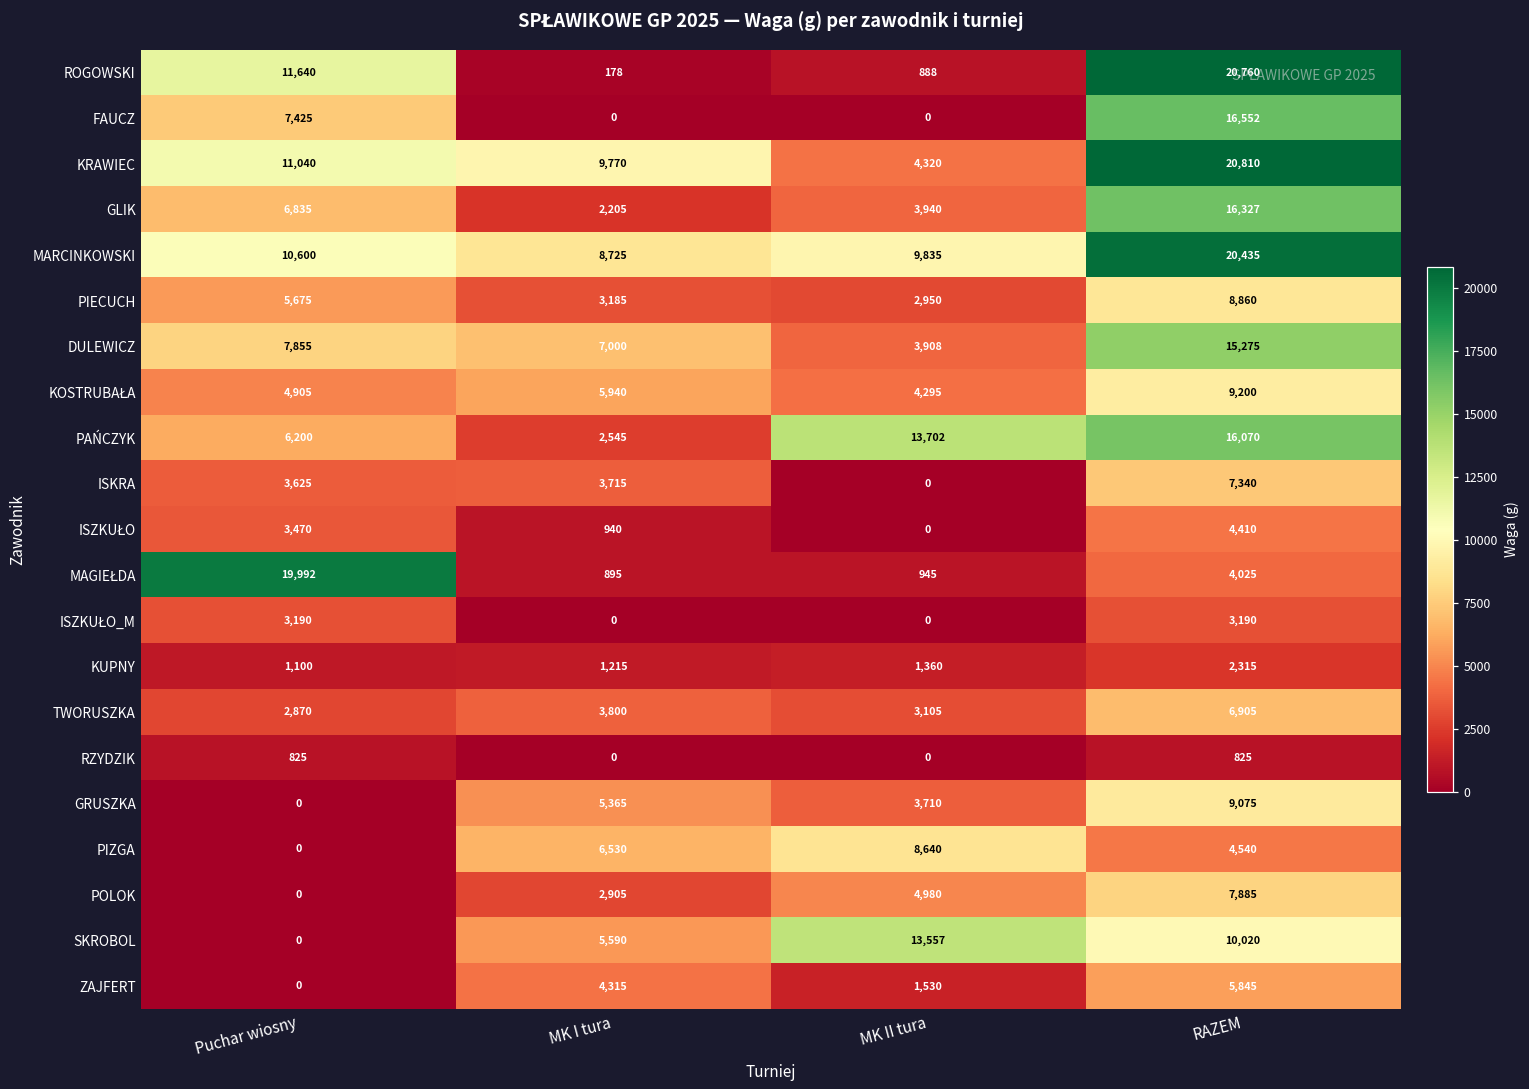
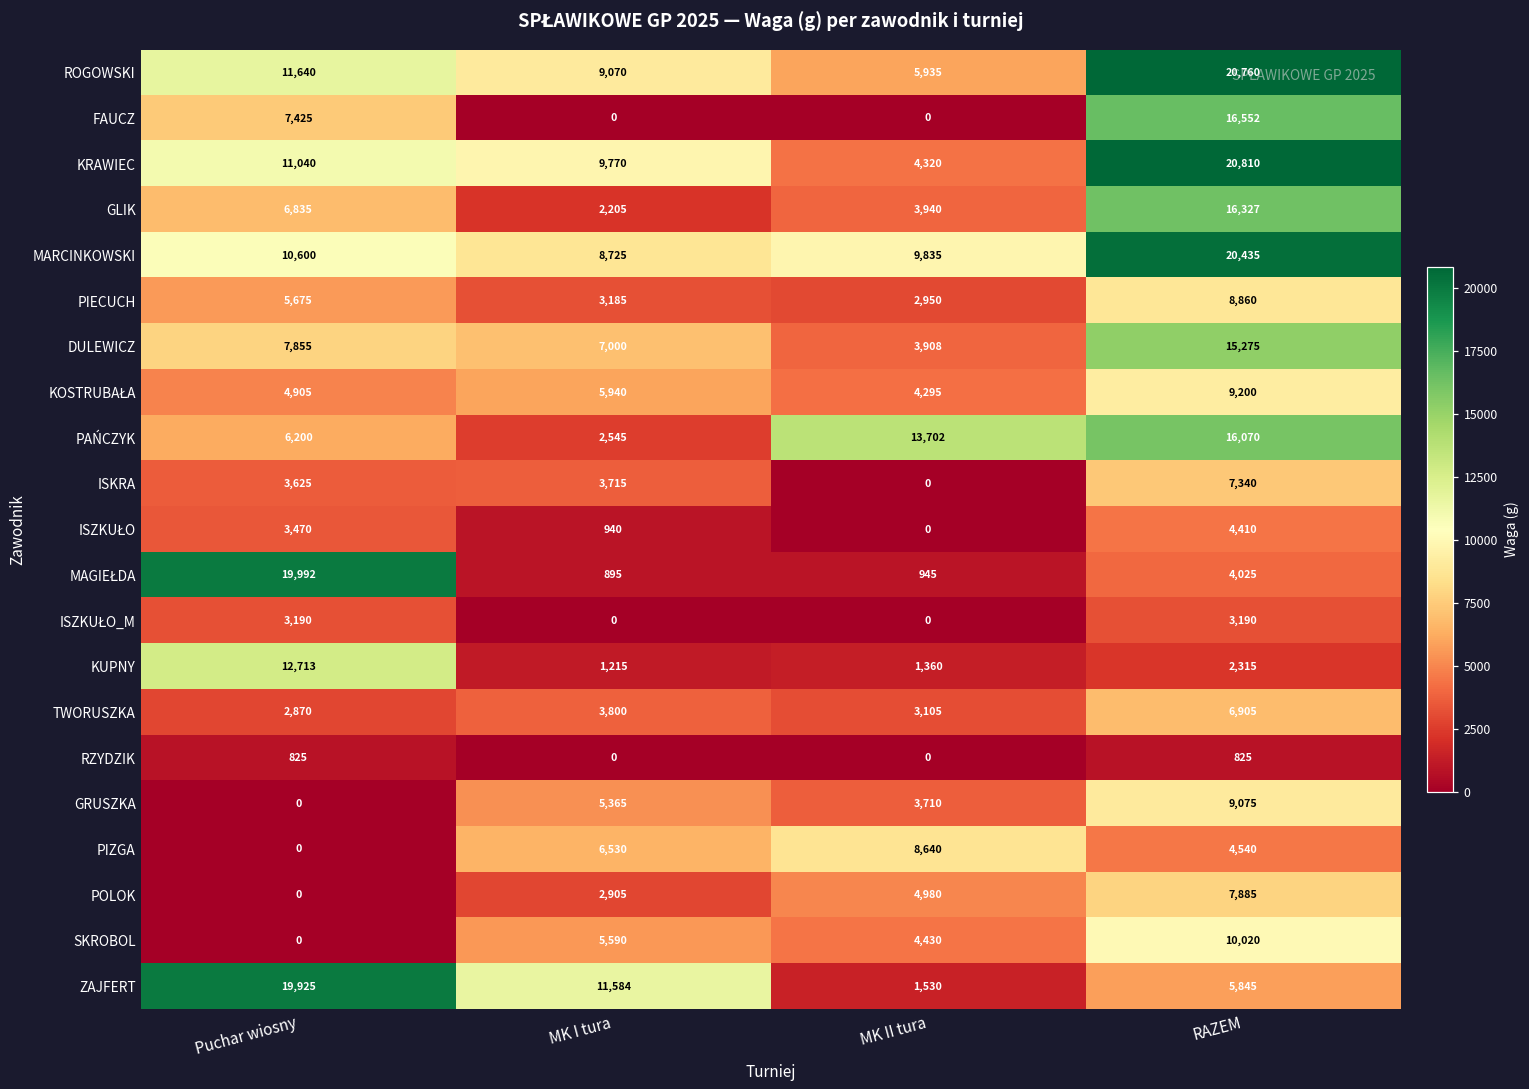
  {
    "ROGOWSKI": {
      "Puchar wiosny": "11,640",
-     "MK I tura": "178",
-     "MK II tura": "888",
+     "MK I tura": "9,070",
+     "MK II tura": "5,935",
      "RAZEM": "2025"
    },
    "FAUCZ": {
      "Puchar wiosny": "7,425",
      "MK I tura": "0",
      "MK II tura": "0",
      "RAZEM": "16,552"
    },
    "KRAWIEC": {
      "Puchar wiosny": "11,040",
      "MK I tura": "9,770",
      "MK II tura": "4,320",
      "RAZEM": "20,810"
    },
    "GLIK": {
      "Puchar wiosny": "6,835",
      "MK I tura": "2,205",
      "MK II tura": "3,940",
      "RAZEM": "16,327"
    },
    "MARCINKOWSKI": {
      "Puchar wiosny": "10,600",
      "MK I tura": "8,725",
      "MK II tura": "9,835",
      "RAZEM": "20,435"
    },
    "PIECUCH": {
      "Puchar wiosny": "5,675",
      "MK I tura": "3,185",
      "MK II tura": "2,950",
      "RAZEM": "8,860"
    },
    "DULEWICZ": {
      "Puchar wiosny": "7,855",
      "MK I tura": "7,000",
      "MK II tura": "3,908",
      "RAZEM": "15,275"
    },
    "KOSTRUBAŁA": {
      "Puchar wiosny": "4,905",
      "MK I tura": "5,940",
      "MK II tura": "4,295",
      "RAZEM": "9,200"
    },
    "PAŃCZYK": {
      "Puchar wiosny": "6,200",
      "MK I tura": "2,545",
      "MK II tura": "13,702",
      "RAZEM": "16,070"
    },
    "ISKRA": {
      "Puchar wiosny": "3,625",
      "MK I tura": "3,715",
      "MK II tura": "0",
      "RAZEM": "7,340"
    },
    "ISZKUŁO": {
      "Puchar wiosny": "3,470",
      "MK I tura": "940",
      "MK II tura": "0",
      "RAZEM": "4,410"
    },
    "MAGIEŁDA": {
      "Puchar wiosny": "19,992",
      "MK I tura": "895",
      "MK II tura": "945",
      "RAZEM": "4,025"
    },
    "ISZKUŁO_M": {
      "Puchar wiosny": "3,190",
      "MK I tura": "0",
      "MK II tura": "0",
      "RAZEM": "3,190"
    },
    "KUPNY": {
-     "Puchar wiosny": "1,100",
+     "Puchar wiosny": "12,713",
      "MK I tura": "1,215",
      "MK II tura": "1,360",
      "RAZEM": "2,315"
    },
    "TWORUSZKA": {
      "Puchar wiosny": "2,870",
      "MK I tura": "3,800",
      "MK II tura": "3,105",
      "RAZEM": "6,905"
    },
    "RZYDZIK": {
      "Puchar wiosny": "825",
      "MK I tura": "0",
      "MK II tura": "0",
      "RAZEM": "825"
    },
    "GRUSZKA": {
      "Puchar wiosny": "0",
      "MK I tura": "5,365",
      "MK II tura": "3,710",
      "RAZEM": "9,075"
    },
    "PIZGA": {
      "Puchar wiosny": "0",
      "MK I tura": "6,530",
      "MK II tura": "8,640",
      "RAZEM": "4,540"
    },
    "POLOK": {
      "Puchar wiosny": "0",
      "MK I tura": "2,905",
      "MK II tura": "4,980",
      "RAZEM": "7,885"
    },
    "SKROBOL": {
      "Puchar wiosny": "0",
      "MK I tura": "5,590",
-     "MK II tura": "13,557",
+     "MK II tura": "4,430",
      "RAZEM": "10,020"
    },
    "ZAJFERT": {
-     "Puchar wiosny": "0",
-     "MK I tura": "4,315",
+     "Puchar wiosny": "19,925",
+     "MK I tura": "11,584",
      "MK II tura": "1,530",
      "RAZEM": "5,845"
    }
  }
